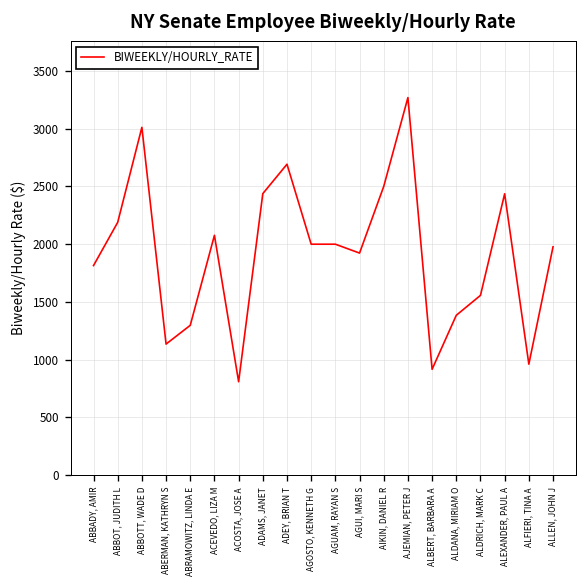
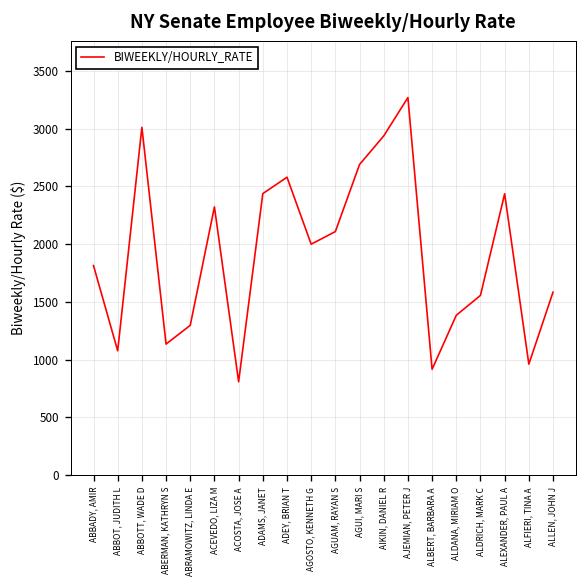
  {
    "ABBADY, AMIR": 1800,
-   "ABBOT, JUDITH L": 2200,
+   "ABBOT, JUDITH L": 1100,
    "ABBOTT, WADE D": 3000,
    "ABERMAN, KATHRYN S": 1100,
    "ABRAMOWITZ, LINDA E": 1300,
-   "ACEVEDO, LIZA M": 2100,
+   "ACEVEDO, LIZA M": 2300,
    "ACOSTA, JOSE A": 800,
    "ADAMS, JANET": 2400,
-   "ADEY, BRIAN T": 2700,
+   "ADEY, BRIAN T": 2600,
    "AGOSTO, KENNETH G": 2000,
-   "AGUAM, RAYAN S": 2000,
-   "AGUI, MARI S": 1900,
-   "AIKIN, DANIEL R": 2500,
+   "AGUAM, RAYAN S": 2100,
+   "AGUI, MARI S": 2700,
+   "AIKIN, DANIEL R": 2900,
    "AJEMIAN, PETER J": 3300,
    "ALBERT, BARBARA A": 900,
    "ALDANA, MIRIAM O": 1400,
    "ALDRICH, MARK C": 1600,
    "ALEXANDER, PAUL A": 2400,
    "ALFIERI, TINA A": 1000,
-   "ALLEN, JOHN J": 2000
+   "ALLEN, JOHN J": 1600
  }
